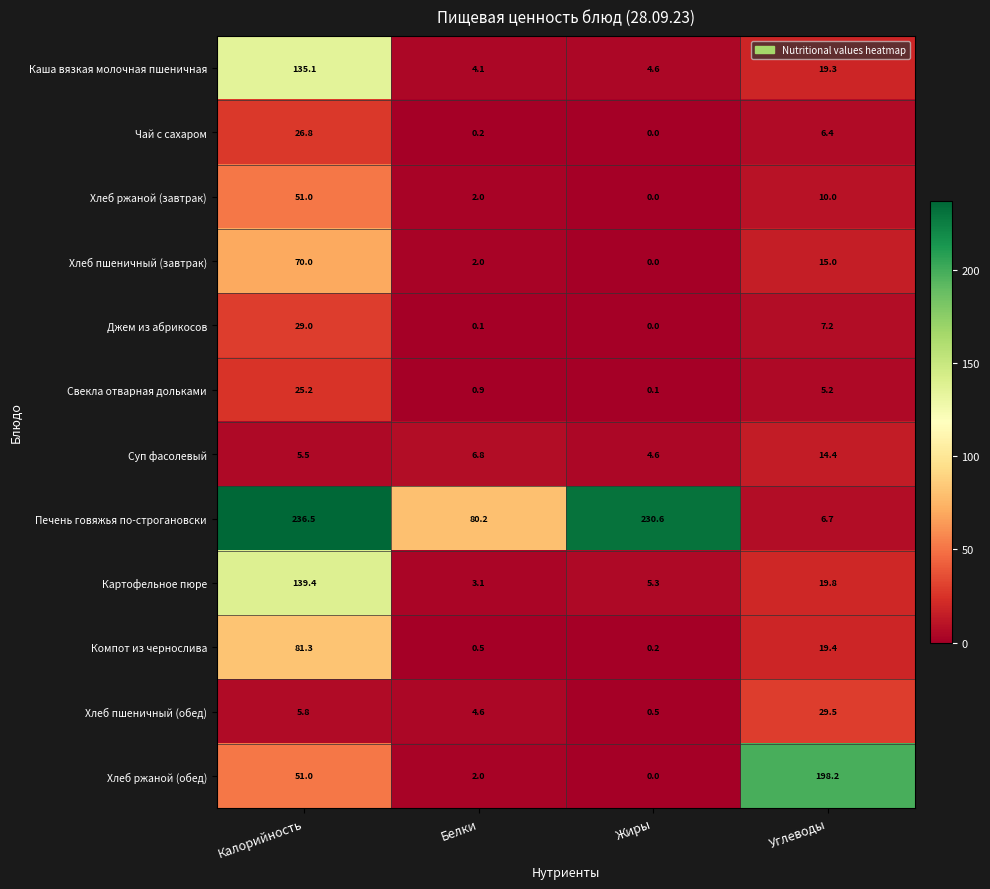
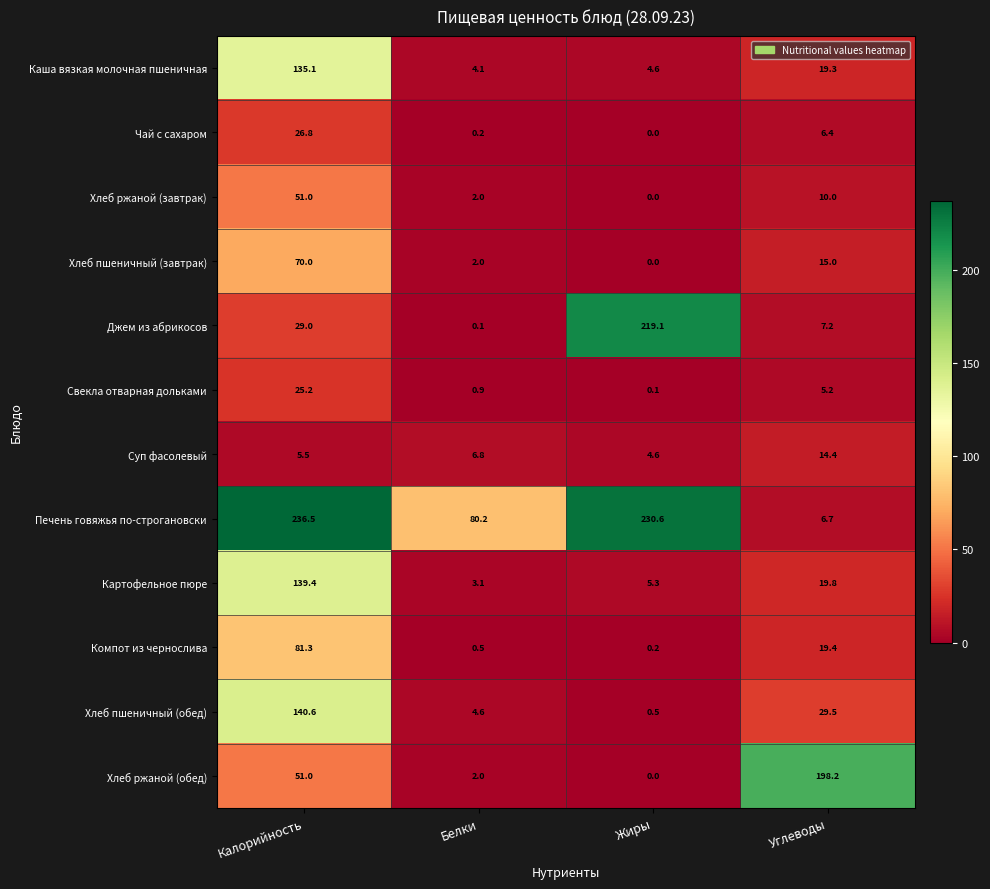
  {
    "Каша вязкая молочная пшеничная": {
      "Калорийность": 135.1,
      "Белки": 4.1,
      "Жиры": 4.6,
      "Углеводы": 19.3
    },
    "Чай с сахаром": {
      "Калорийность": 26.8,
      "Белки": 0.2,
      "Жиры": 0.0,
      "Углеводы": 6.4
    },
    "Хлеб ржаной (завтрак)": {
      "Калорийность": 51.0,
      "Белки": 2.0,
      "Жиры": 0.0,
      "Углеводы": 10.0
    },
    "Хлеб пшеничный (завтрак)": {
      "Калорийность": 70.0,
      "Белки": 2.0,
      "Жиры": 0.0,
      "Углеводы": 15.0
    },
    "Джем из абрикосов": {
      "Калорийность": 29.0,
      "Белки": 0.1,
-     "Жиры": 0.0,
+     "Жиры": 219.1,
      "Углеводы": 7.2
    },
    "Свекла отварная дольками": {
      "Калорийность": 25.2,
      "Белки": 0.9,
      "Жиры": 0.1,
      "Углеводы": 5.2
    },
    "Суп фасолевый": {
      "Калорийность": 5.5,
      "Белки": 6.8,
      "Жиры": 4.6,
      "Углеводы": 14.4
    },
    "Печень говяжья по-строгановски": {
      "Калорийность": 236.5,
      "Белки": 80.2,
      "Жиры": 230.6,
      "Углеводы": 6.7
    },
    "Картофельное пюре": {
      "Калорийность": 139.4,
      "Белки": 3.1,
      "Жиры": 5.3,
      "Углеводы": 19.8
    },
    "Компот из чернослива": {
      "Калорийность": 81.3,
      "Белки": 0.5,
      "Жиры": 0.2,
      "Углеводы": 19.4
    },
    "Хлеб пшеничный (обед)": {
-     "Калорийность": 5.8,
+     "Калорийность": 140.6,
      "Белки": 4.6,
      "Жиры": 0.5,
      "Углеводы": 29.5
    },
    "Хлеб ржаной (обед)": {
      "Калорийность": 51.0,
      "Белки": 2.0,
      "Жиры": 0.0,
      "Углеводы": 198.2
    }
  }
